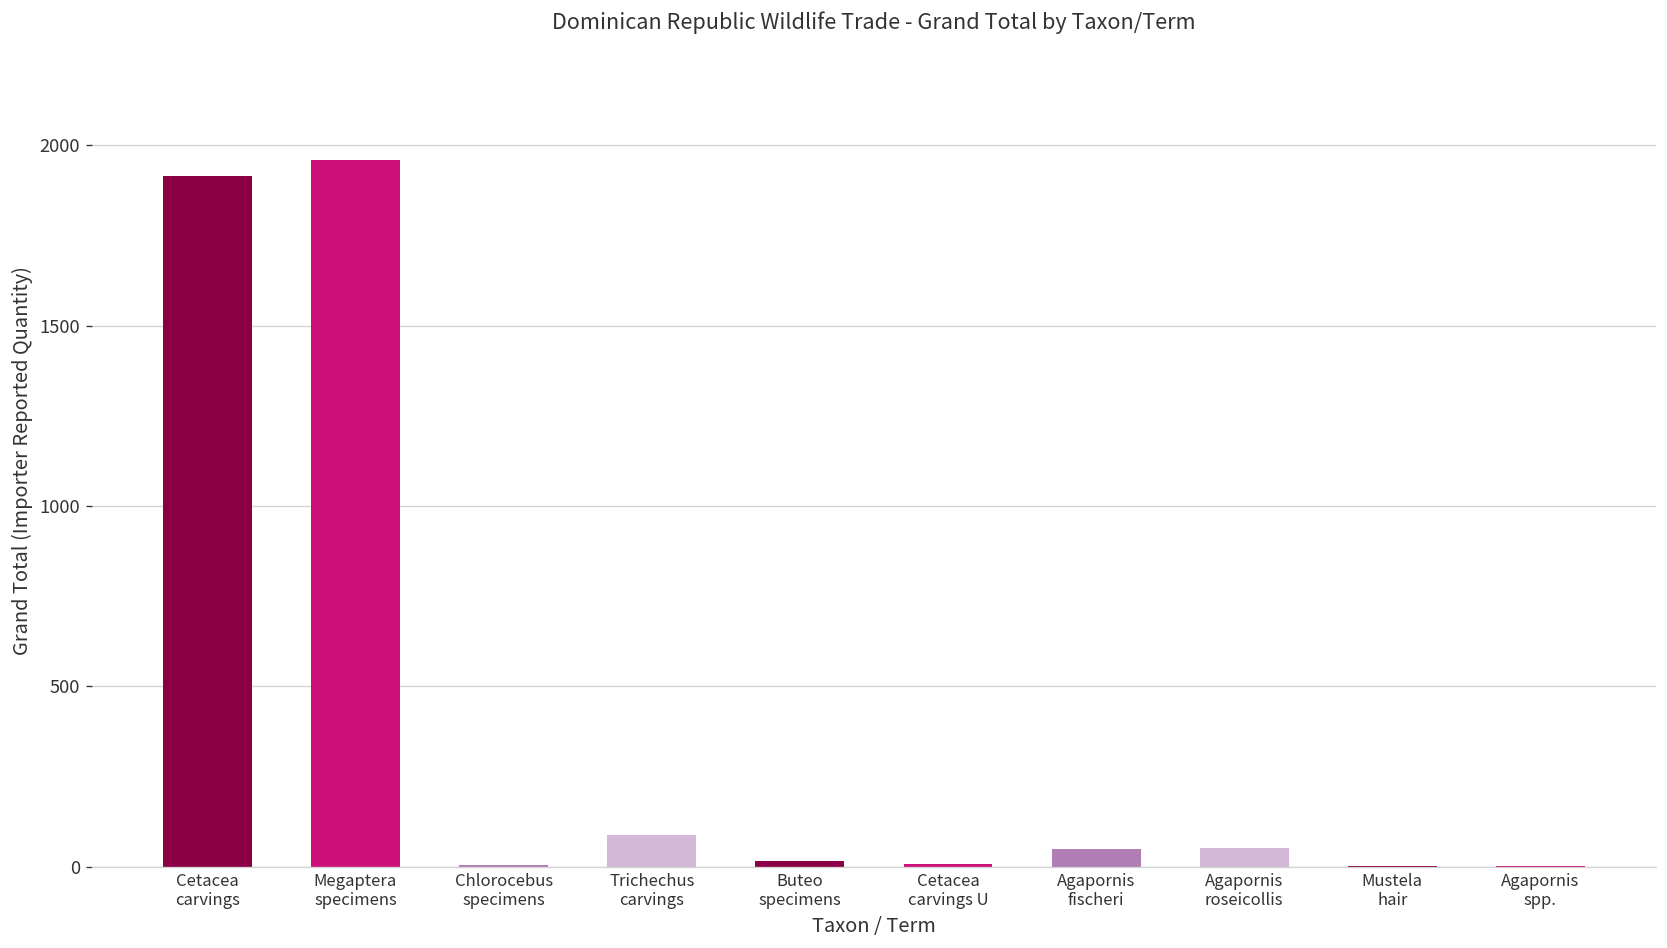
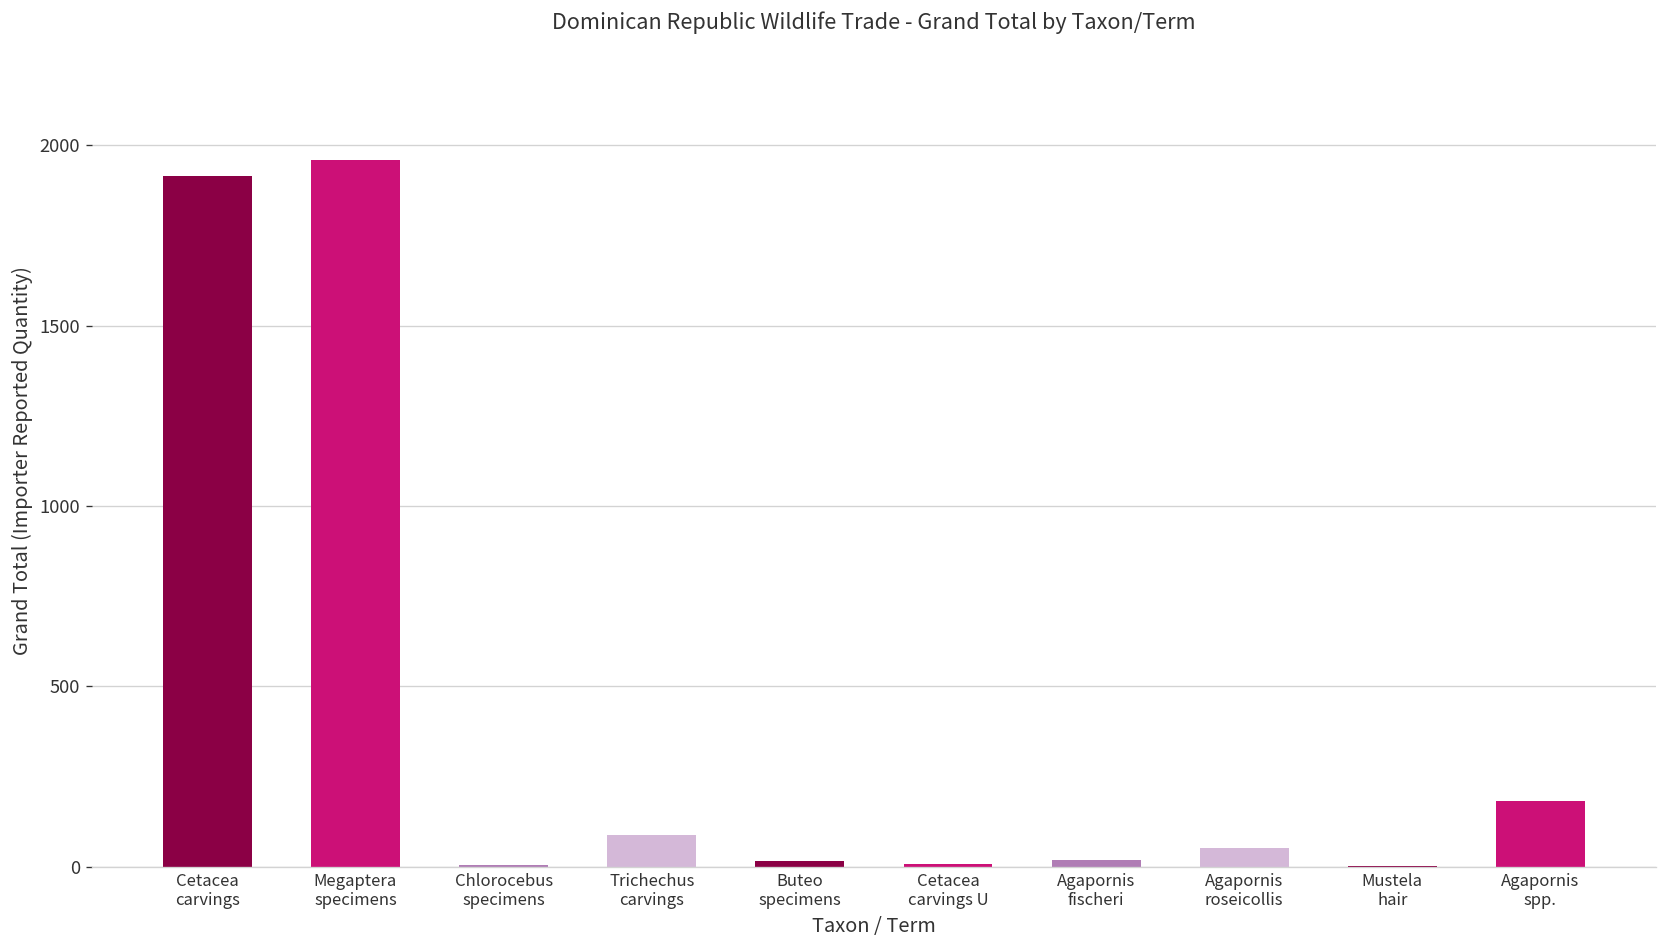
  {
    "Cetacea carvings": 1910,
    "Megaptera specimens": 1960,
    "Trichechus carvings": 90,
    "Buteo specimens": 20,
-   "Agapornis fischeri": 50,
+   "Agapornis fischeri": 20,
    "Agapornis roseicollis": 50,
-   "Agapornis spp.": 0
+   "Agapornis spp.": 180
  }
